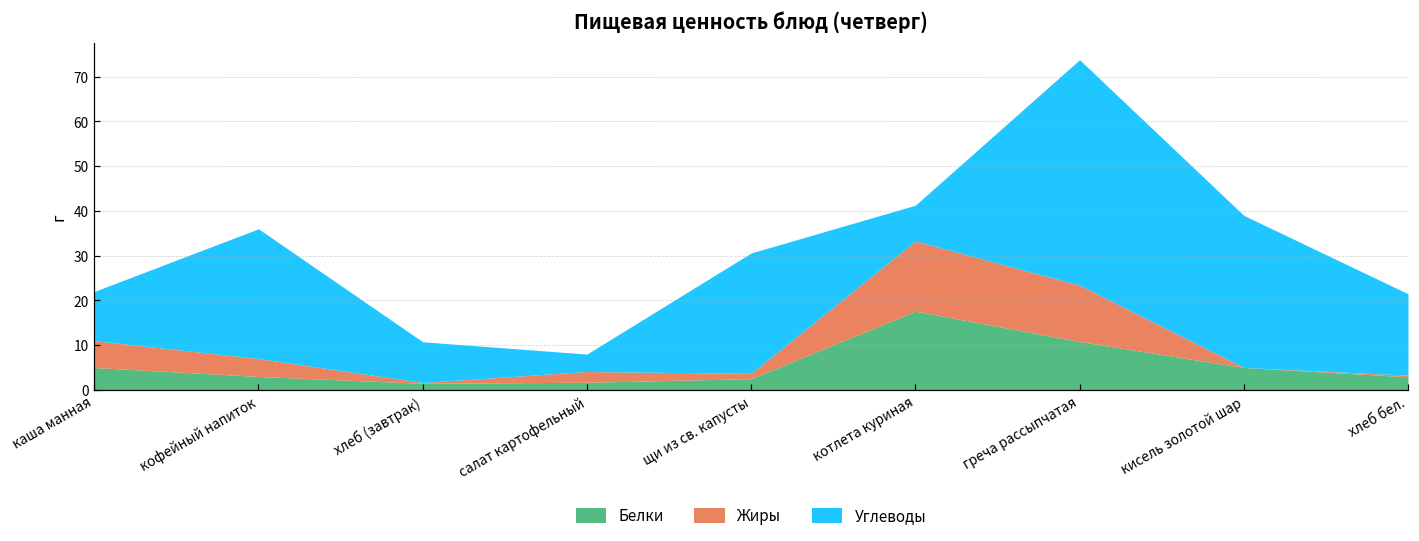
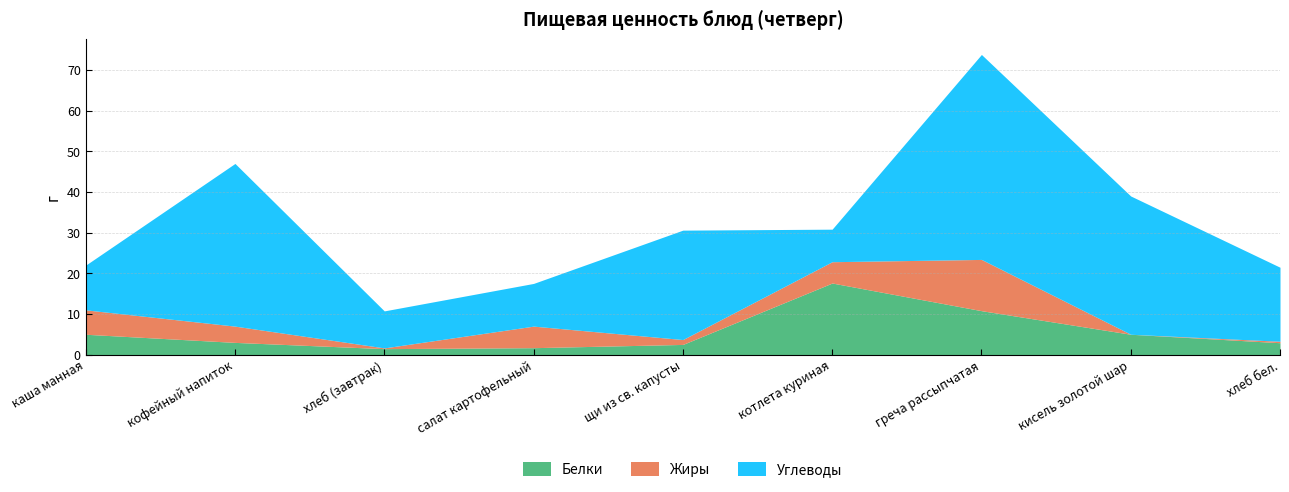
  {
    "Белки": {
      "каша манная": 5,
      "кофейный напиток": 3,
      "салат картофельный": 2,
      "щи из св. капусты": 3,
      "котлета куриная": 18,
      "греча рассыпчатая": 11
    },
    "Жиры": {
      "каша манная": 6,
      "кофейный напиток": 4,
-     "салат картофельный": 2,
+     "салат картофельный": 5,
      "щи из св. капусты": 1,
-     "котлета куриная": 16,
+     "котлета куриная": 5,
      "греча рассыпчатая": 13
    },
    "Углеводы": {
      "каша манная": 11,
-     "кофейный напиток": 29,
+     "кофейный напиток": 40,
      "хлеб (завтрак)": 9,
-     "салат картофельный": 4,
+     "салат картофельный": 11,
      "щи из св. капусты": 27,
      "котлета куриная": 8,
      "греча рассыпчатая": 50,
      "кисель золотой шар": 34,
      "хлеб бел.": 18
    }
  }
